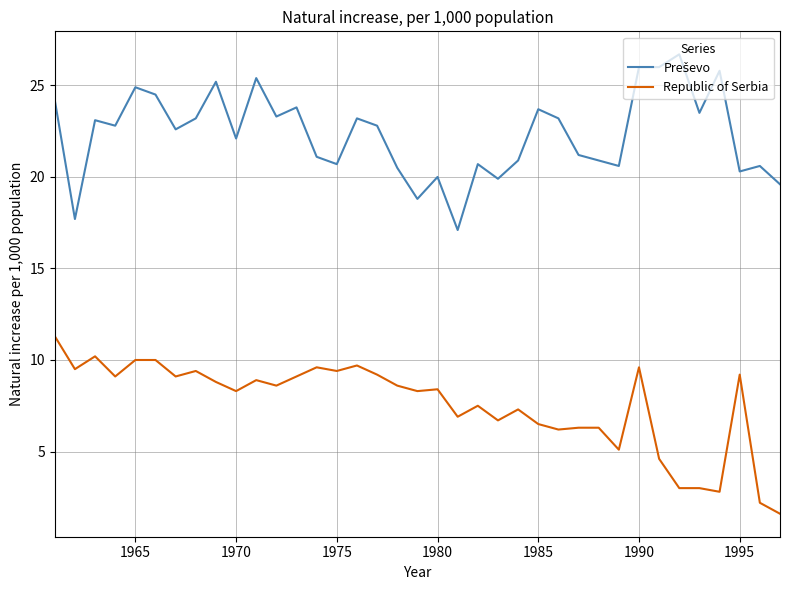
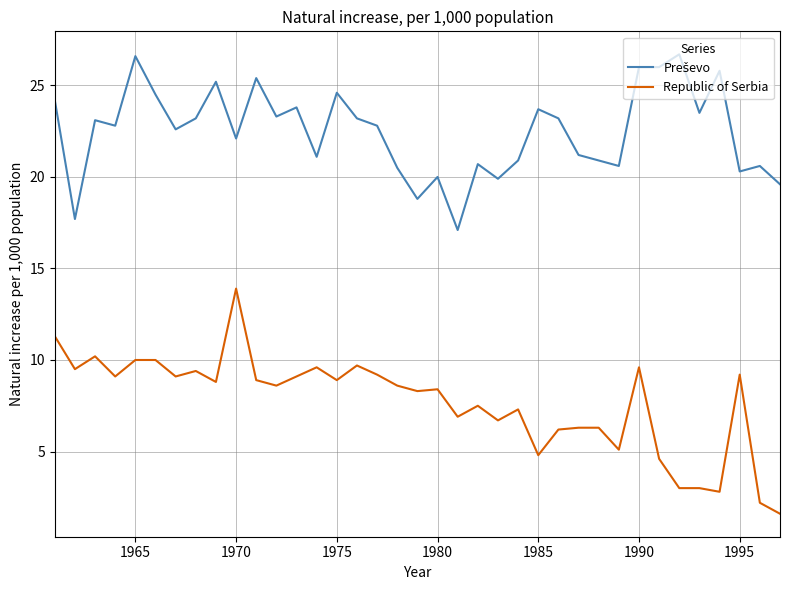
  {
    "Preševo": {
-     "1965": 24.9,
+     "1965": 26.6,
      "1970": 22.1,
-     "1975": 20.7,
+     "1975": 24.6,
      "1980": 20.0,
      "1985": 23.7,
      "1995": 20.3
    },
    "Republic of Serbia": {
      "1965": 10.0,
-     "1970": 8.3,
-     "1975": 9.4,
+     "1970": 13.9,
+     "1975": 8.9,
      "1980": 8.4,
-     "1985": 6.5,
+     "1985": 4.8,
      "1990": 9.6,
      "1995": 9.2
    }
  }
